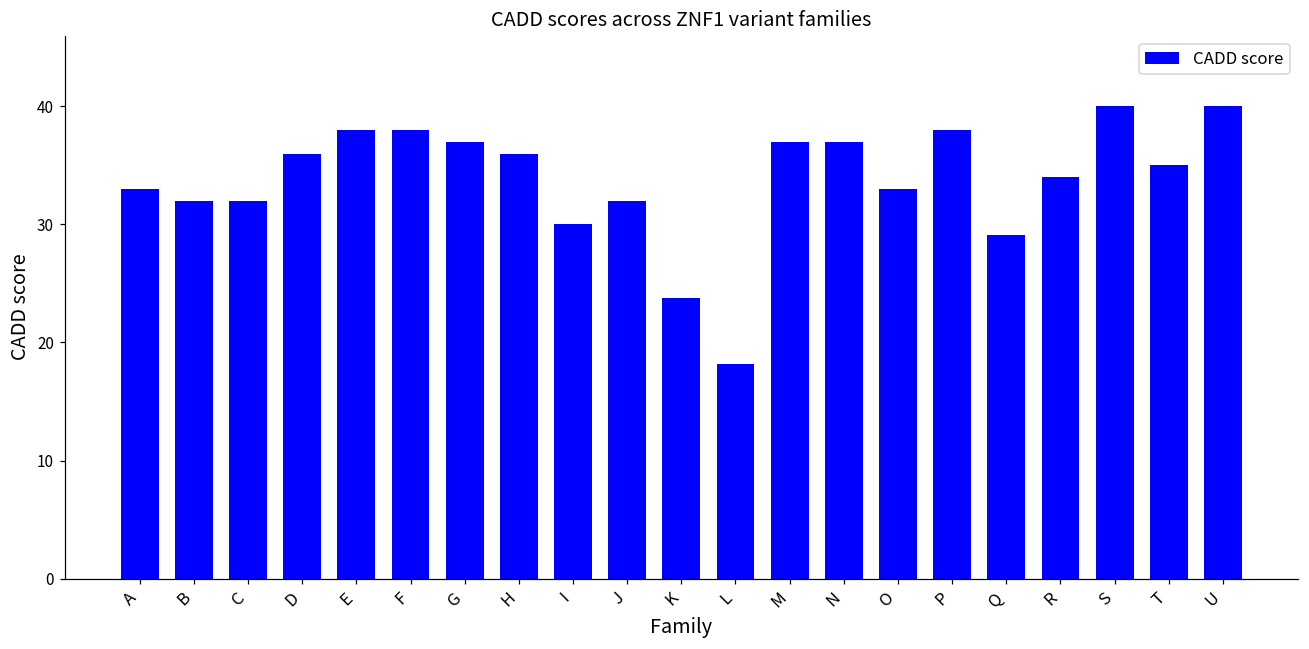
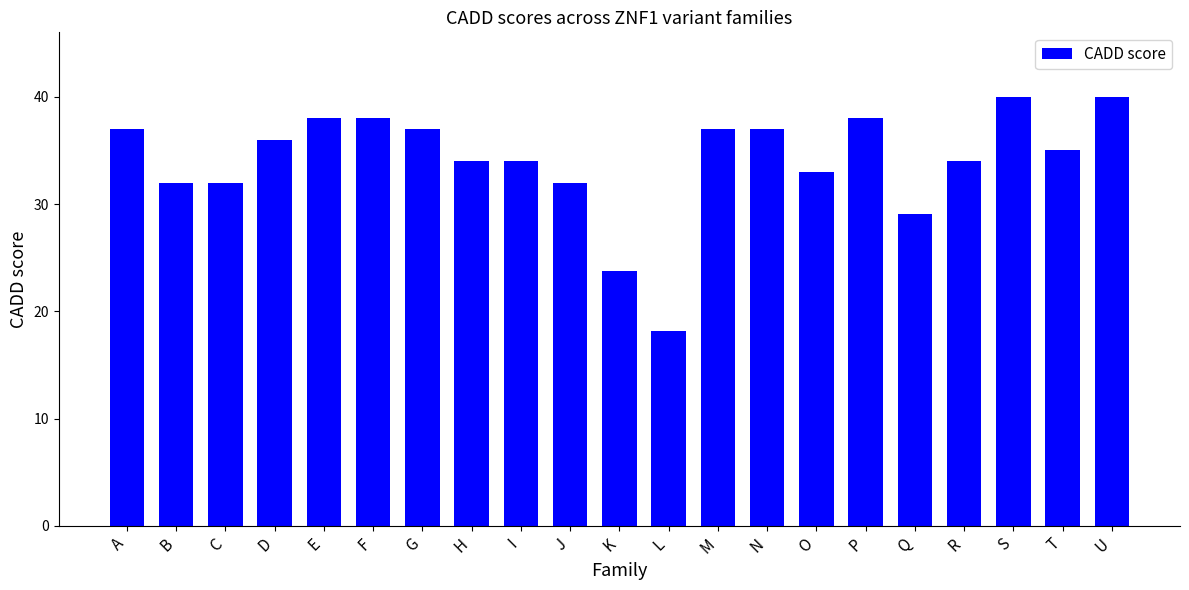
  {
-   "A": 33,
+   "A": 37,
    "B": 32,
    "C": 32,
    "D": 36,
    "E": 38,
    "F": 38,
    "G": 37,
-   "H": 36,
-   "I": 30,
+   "H": 34,
+   "I": 34,
    "J": 32,
    "K": 24,
    "L": 18,
    "M": 37,
    "N": 37,
    "O": 33,
    "P": 38,
    "Q": 29,
    "R": 34,
    "S": 40,
    "T": 35,
    "U": 40
  }
